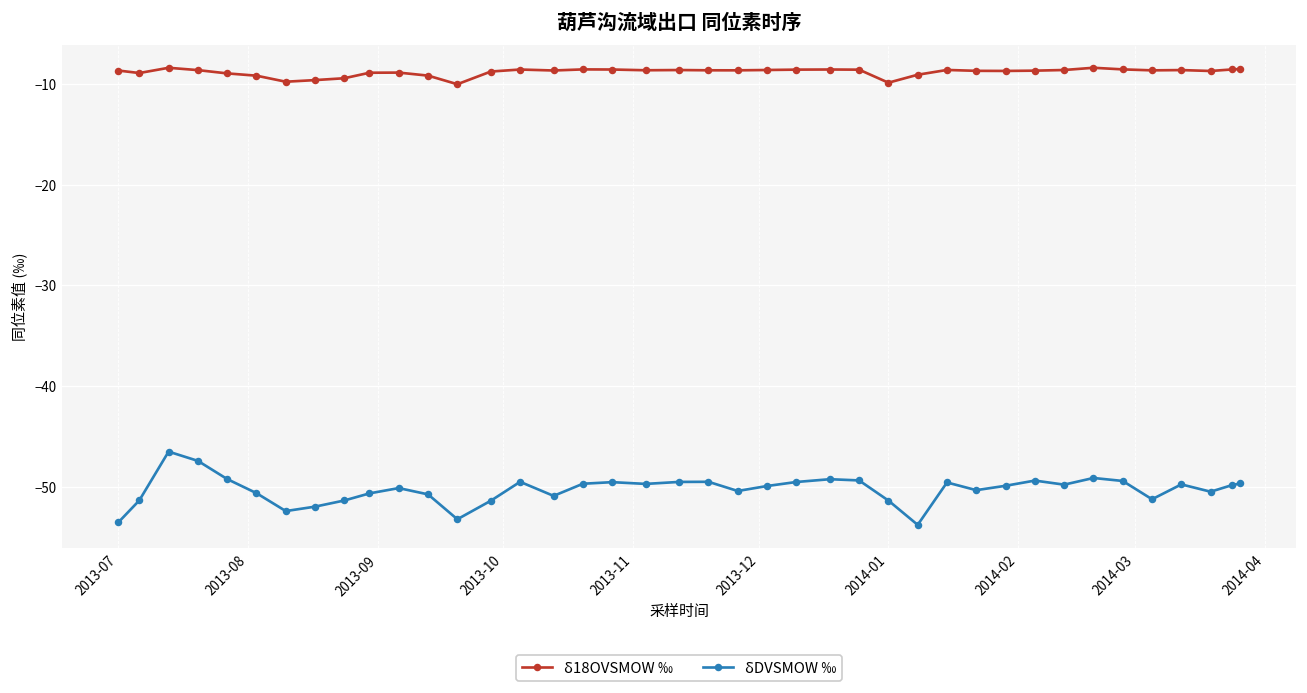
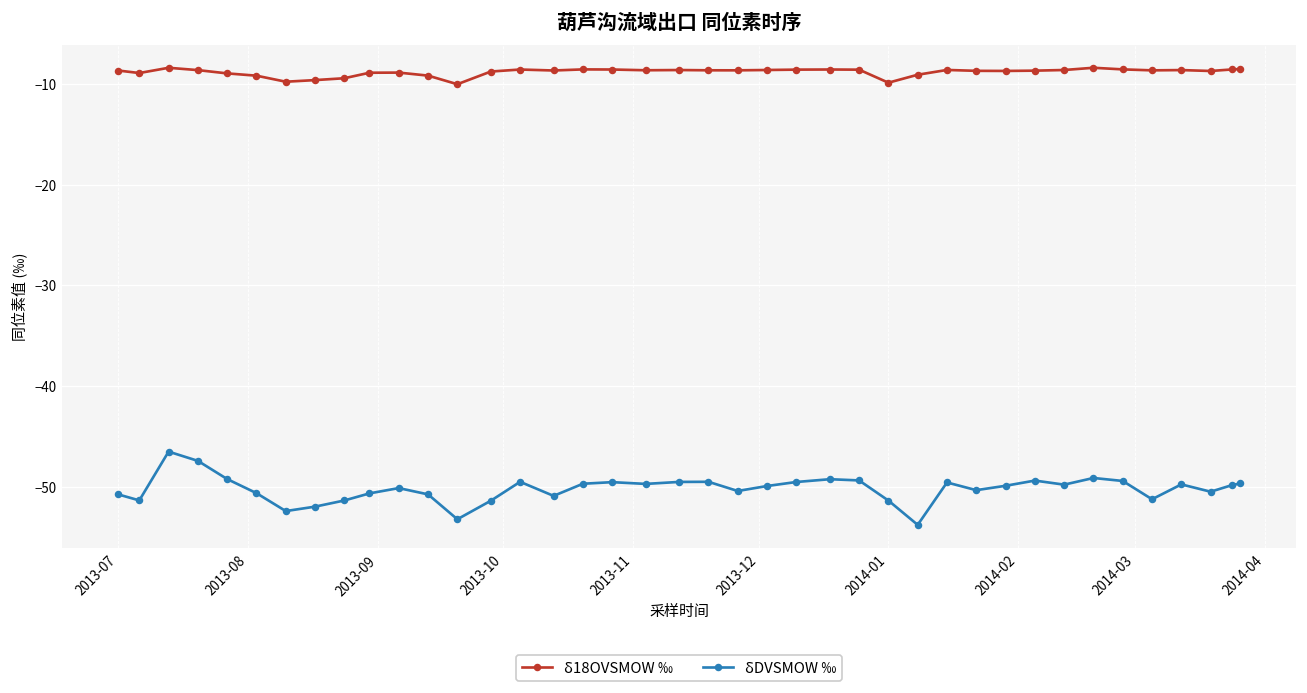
  {
    "δ18OVSMOW ‰": {
      "2013-07": -9,
      "2014-01": -10
    },
    "δDVSMOW ‰": {
-     "2013-07": -54,
+     "2013-07": -51,
      "2014-01": -51
    }
  }
